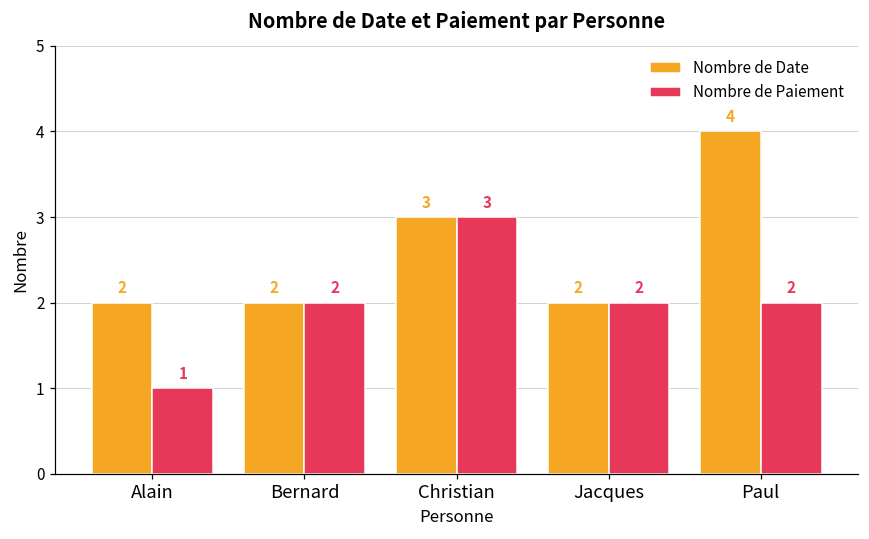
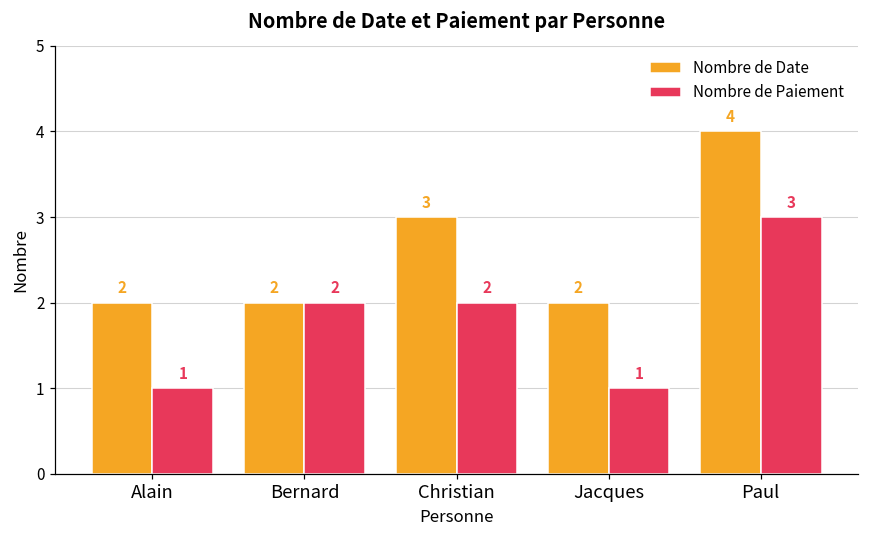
  {
    "Nombre de Date": {
      "Alain": 2,
      "Bernard": 2,
      "Christian": 3,
      "Jacques": 2,
      "Paul": 4
    },
    "Nombre de Paiement": {
      "Alain": 1,
      "Bernard": 2,
-     "Christian": 3,
-     "Jacques": 2,
-     "Paul": 2
+     "Christian": 2,
+     "Jacques": 1,
+     "Paul": 3
    }
  }
